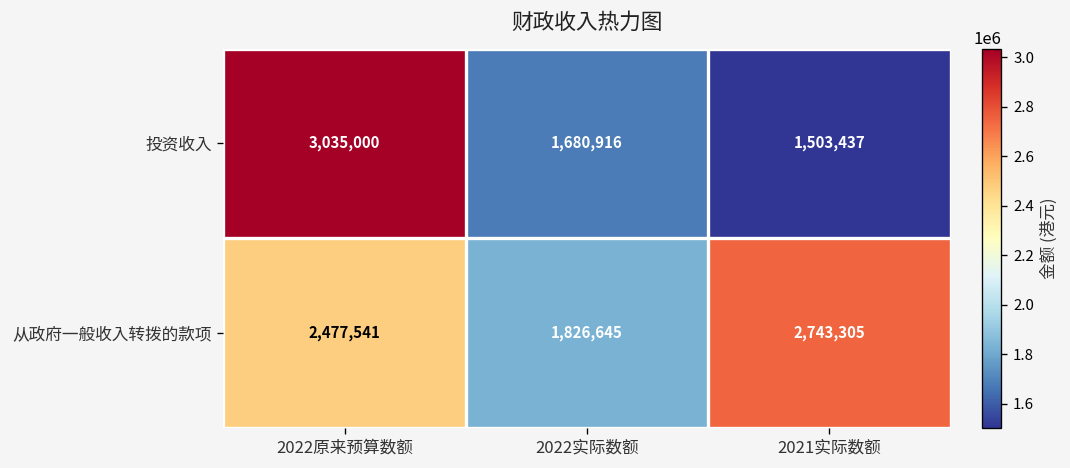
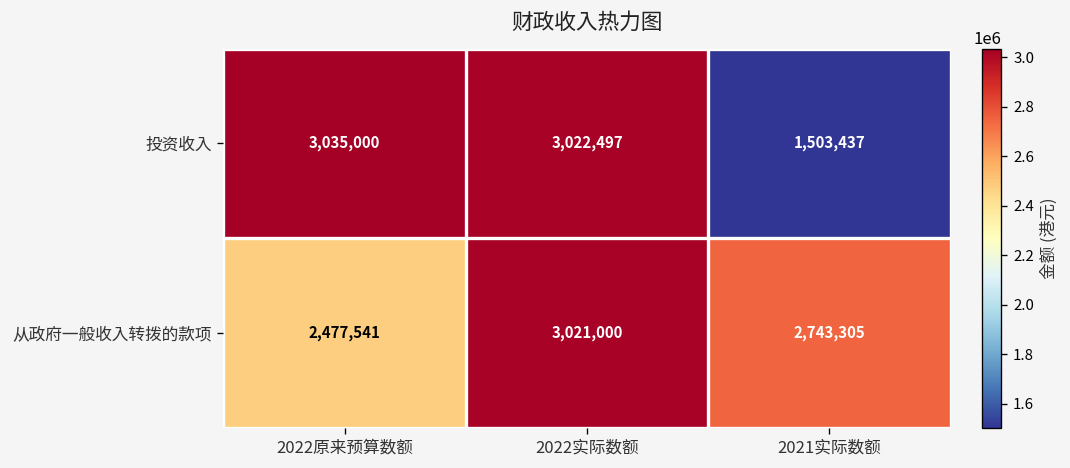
  {
    "投资收入": {
      "2022原来预算数额": "3,035,000",
-     "2022实际数额": "1,680,916",
+     "2022实际数额": "3,022,497",
      "2021实际数额": "1,503,437"
    },
    "从政府一般收入转拨的款项": {
      "2022原来预算数额": "2,477,541",
-     "2022实际数额": "1,826,645",
+     "2022实际数额": "3,021,000",
      "2021实际数额": "2,743,305"
    }
  }
